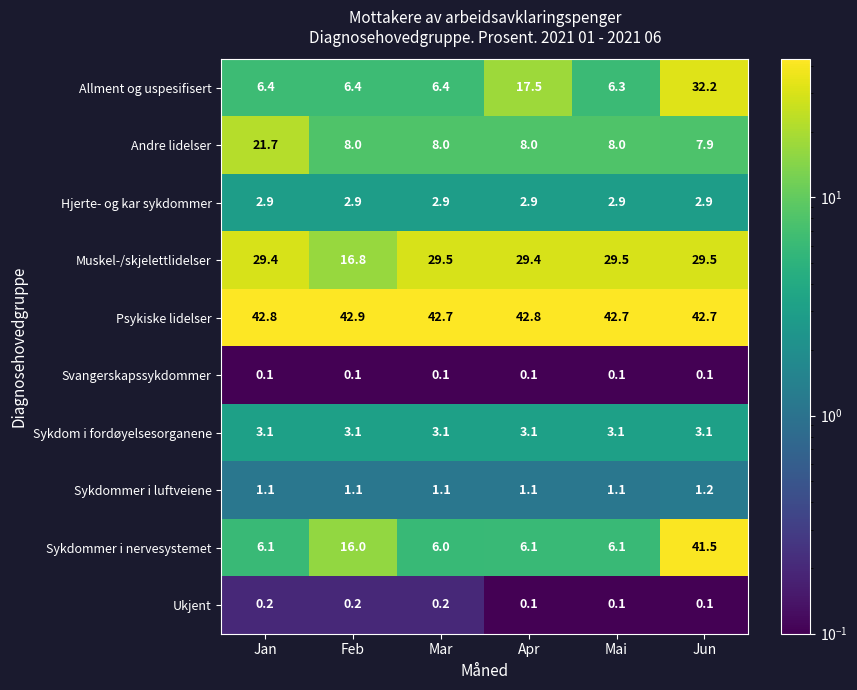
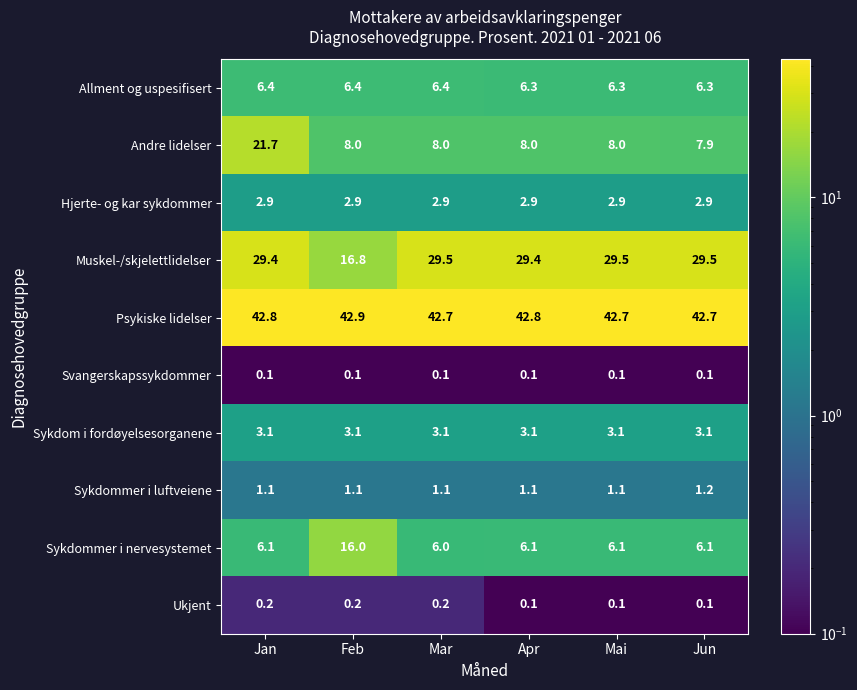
  {
    "Allment og uspesifisert": {
      "Jan": 6.4,
      "Feb": 6.4,
      "Mar": 6.4,
-     "Apr": 17.5,
+     "Apr": 6.3,
      "Mai": 6.3,
-     "Jun": 32.2
+     "Jun": 6.3
    },
    "Andre lidelser": {
      "Jan": 21.7,
      "Feb": 8.0,
      "Mar": 8.0,
      "Apr": 8.0,
      "Mai": 8.0,
      "Jun": 7.9
    },
    "Hjerte- og kar sykdommer": {
      "Jan": 2.9,
      "Feb": 2.9,
      "Mar": 2.9,
      "Apr": 2.9,
      "Mai": 2.9,
      "Jun": 2.9
    },
    "Muskel-/skjelettlidelser": {
      "Jan": 29.4,
      "Feb": 16.8,
      "Mar": 29.5,
      "Apr": 29.4,
      "Mai": 29.5,
      "Jun": 29.5
    },
    "Psykiske lidelser": {
      "Jan": 42.8,
      "Feb": 42.9,
      "Mar": 42.7,
      "Apr": 42.8,
      "Mai": 42.7,
      "Jun": 42.7
    },
    "Svangerskapssykdommer": {
      "Jan": 0.1,
      "Feb": 0.1,
      "Mar": 0.1,
      "Apr": 0.1,
      "Mai": 0.1,
      "Jun": 0.1
    },
    "Sykdom i fordøyelsesorganene": {
      "Jan": 3.1,
      "Feb": 3.1,
      "Mar": 3.1,
      "Apr": 3.1,
      "Mai": 3.1,
      "Jun": 3.1
    },
    "Sykdommer i luftveiene": {
      "Jan": 1.1,
      "Feb": 1.1,
      "Mar": 1.1,
      "Apr": 1.1,
      "Mai": 1.1,
      "Jun": 1.2
    },
    "Sykdommer i nervesystemet": {
      "Jan": 6.1,
      "Feb": 16.0,
      "Mar": 6.0,
      "Apr": 6.1,
      "Mai": 6.1,
-     "Jun": 41.5
+     "Jun": 6.1
    },
    "Ukjent": {
      "Jan": 0.2,
      "Feb": 0.2,
      "Mar": 0.2,
      "Apr": 0.1,
      "Mai": 0.1,
      "Jun": 0.1
    }
  }
